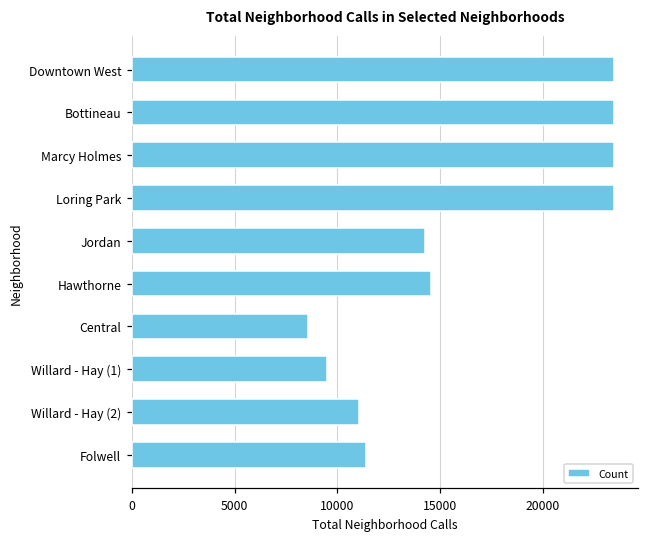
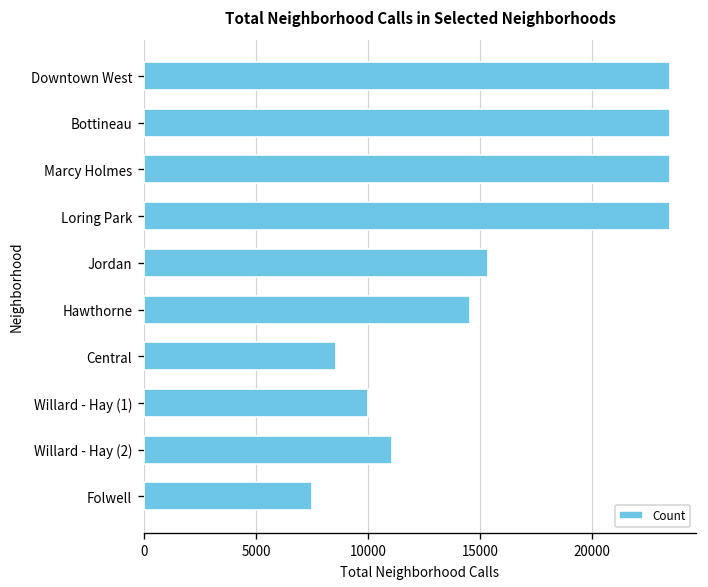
  {
    "Downtown West": 23500,
    "Bottineau": 23500,
    "Marcy Holmes": 23500,
    "Loring Park": 23500,
-   "Jordan": 14300,
+   "Jordan": 15300,
    "Hawthorne": 14500,
    "Central": 8600,
-   "Willard - Hay (1)": 9500,
+   "Willard - Hay (1)": 10000,
    "Willard - Hay (2)": 11100,
-   "Folwell": 11400
+   "Folwell": 7500
  }
